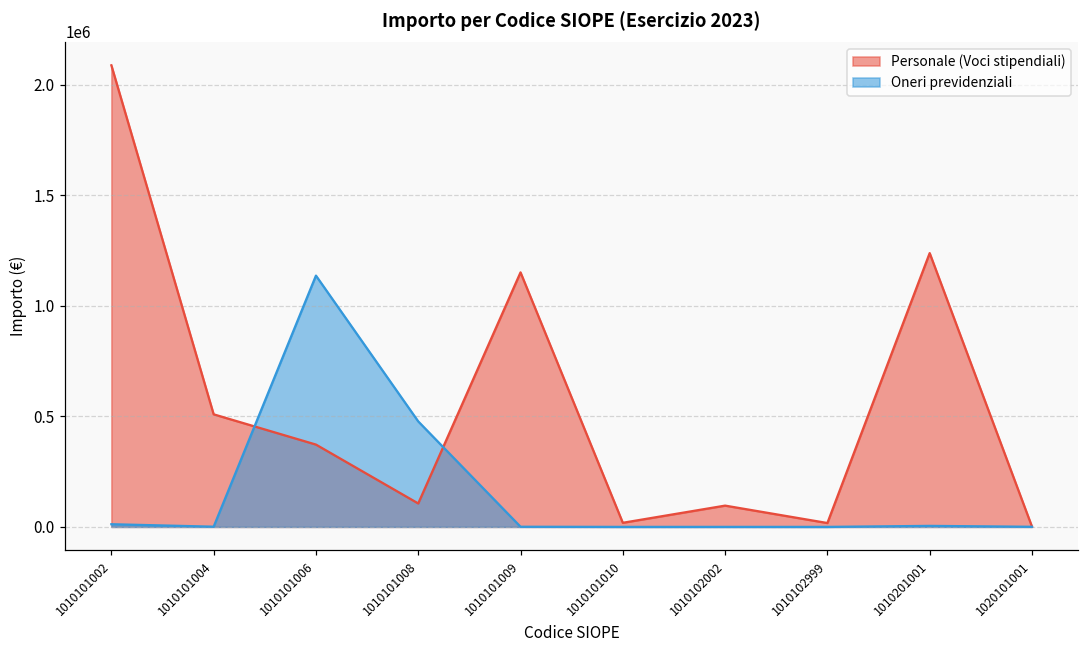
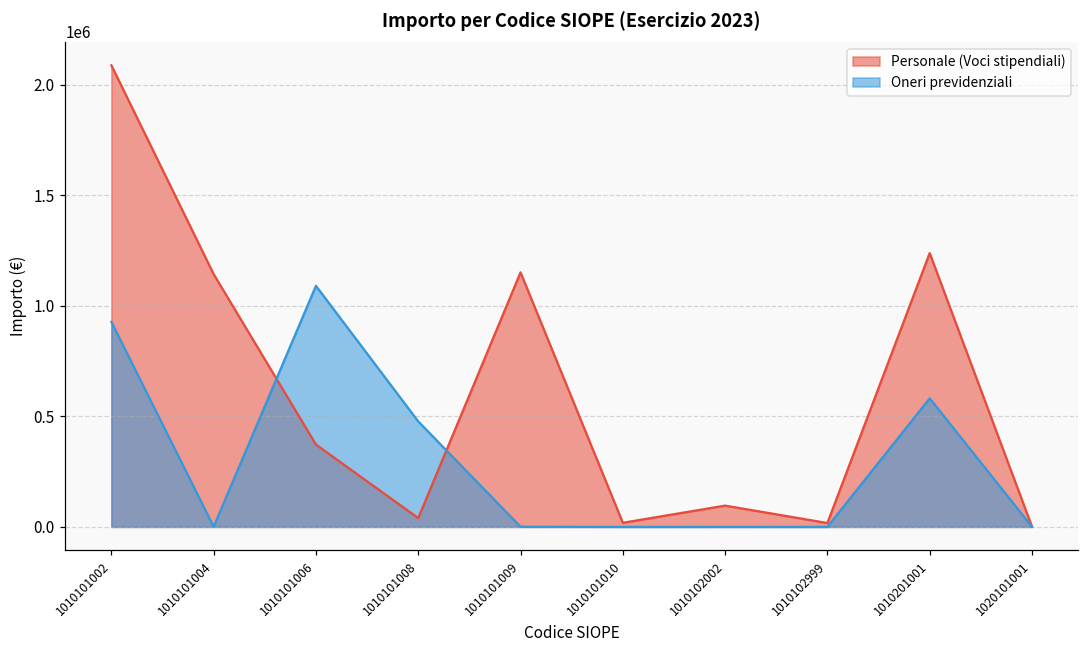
  {
    "Personale (Voci stipendiali)": {
      "1010101002": 2090000,
-     "1010101004": 510000,
+     "1010101004": 1140000,
      "1010101006": 370000,
-     "1010101008": 110000,
+     "1010101008": 40000,
      "1010101009": 1150000,
      "1010101010": 20000,
      "1010102002": 100000,
      "1010102999": 20000,
      "1010201001": 1240000
    },
    "Oneri previdenziali": {
-     "1010101002": 10000,
+     "1010101002": 930000,
      "1010101004": 0,
-     "1010101006": 1140000,
+     "1010101006": 1090000,
      "1010101008": 480000,
      "1010101009": 0,
      "1010101010": 0,
      "1010102002": 0,
      "1010102999": 0,
-     "1010201001": 0
+     "1010201001": 580000
    }
  }
